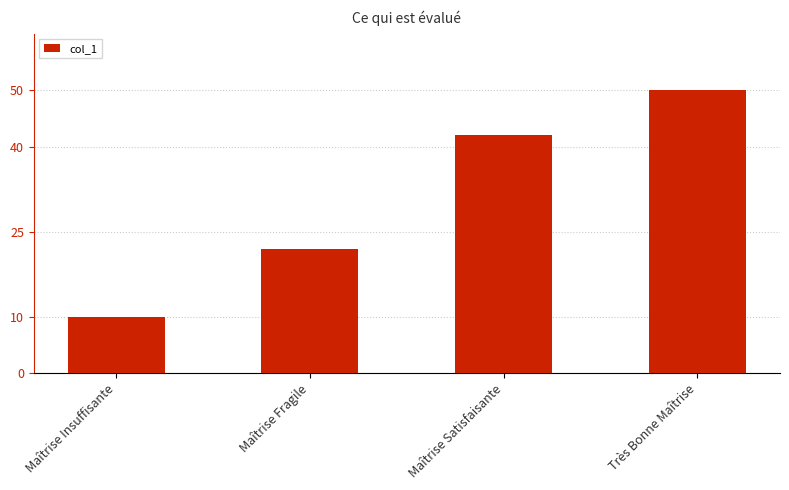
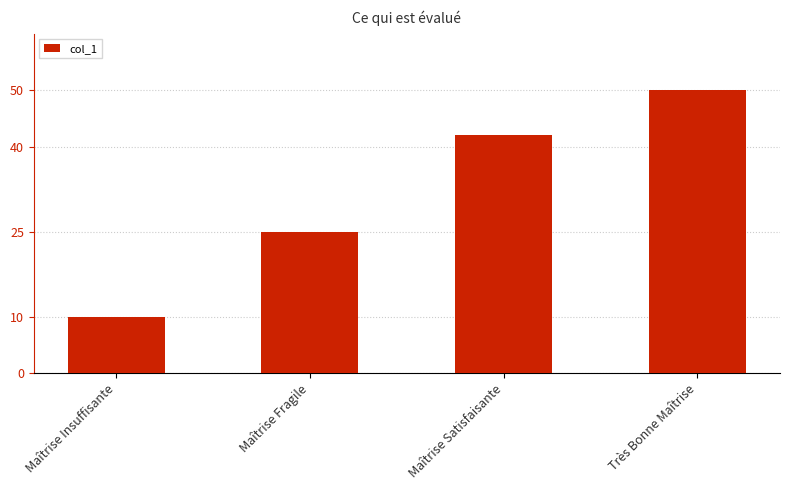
  {
    "Maîtrise Insuffisante": 10,
-   "Maîtrise Fragile": 22,
+   "Maîtrise Fragile": 25,
    "Maîtrise Satisfaisante": 42,
    "Très Bonne Maîtrise": 50
  }
